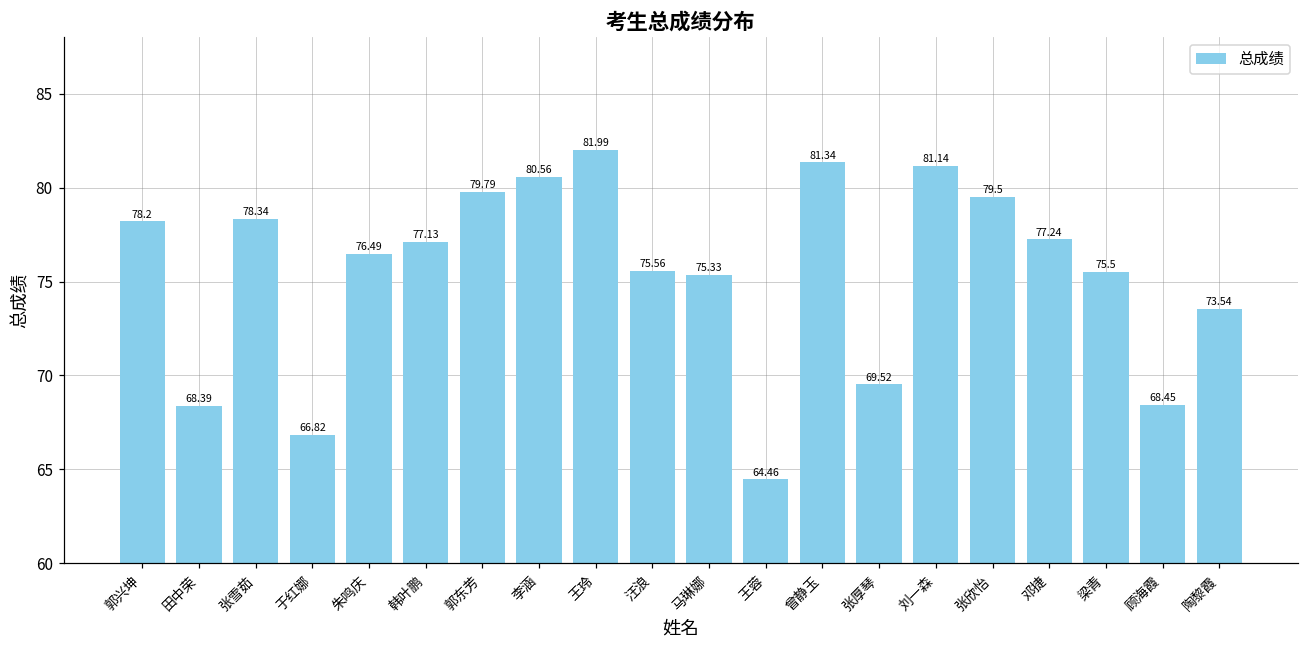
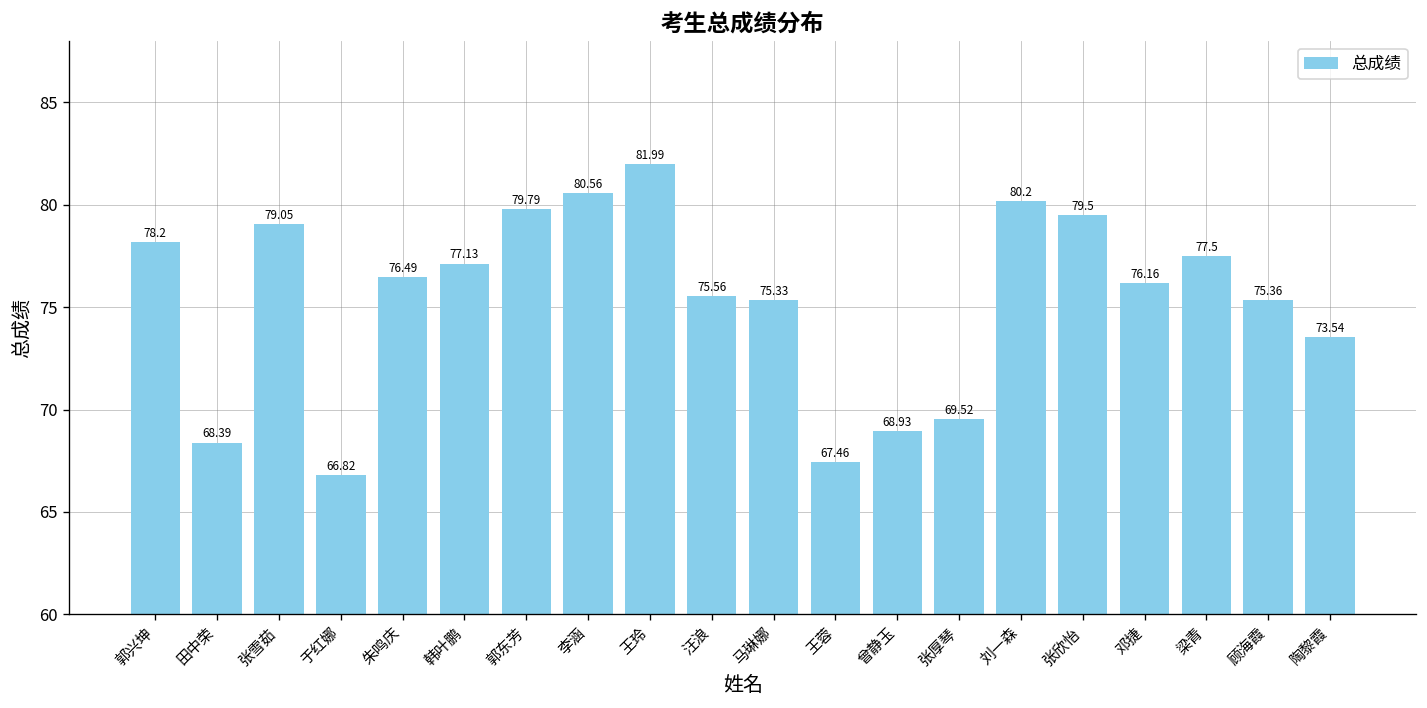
  {
    "郭兴坤": 78.2,
    "田中荣": 68.39,
-   "张雪茹": 78.34,
+   "张雪茹": 79.05,
    "于红娜": 66.82,
    "朱鸣庆": 76.49,
    "韩叶鹏": 77.13,
    "郭东芳": 79.79,
    "李涵": 80.56,
    "王玲": 81.99,
    "汪浪": 75.56,
    "马琳娜": 75.33,
-   "王蓉": 64.46,
-   "曾静玉": 81.34,
+   "王蓉": 67.46,
+   "曾静玉": 68.93,
    "张厚琴": 69.52,
-   "刘一森": 81.14,
+   "刘一森": 80.2,
    "张欣怡": 79.5,
-   "邓捷": 77.24,
-   "梁青": 75.5,
-   "顾海霞": 68.45,
+   "邓捷": 76.16,
+   "梁青": 77.5,
+   "顾海霞": 75.36,
    "陶黎霞": 73.54
  }
